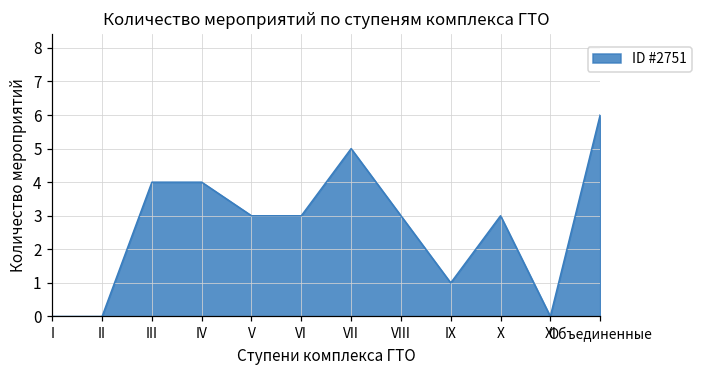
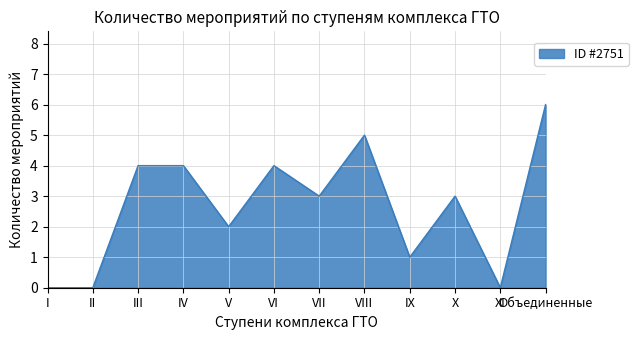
  {
    "I": 0,
    "II": 0,
    "III": 4,
    "IV": 4,
-   "V": 3,
-   "VI": 3,
-   "VII": 5,
-   "VIII": 3,
+   "V": 2,
+   "VI": 4,
+   "VII": 3,
+   "VIII": 5,
    "IX": 1,
    "X": 3,
    "Объединенные": 6
  }
